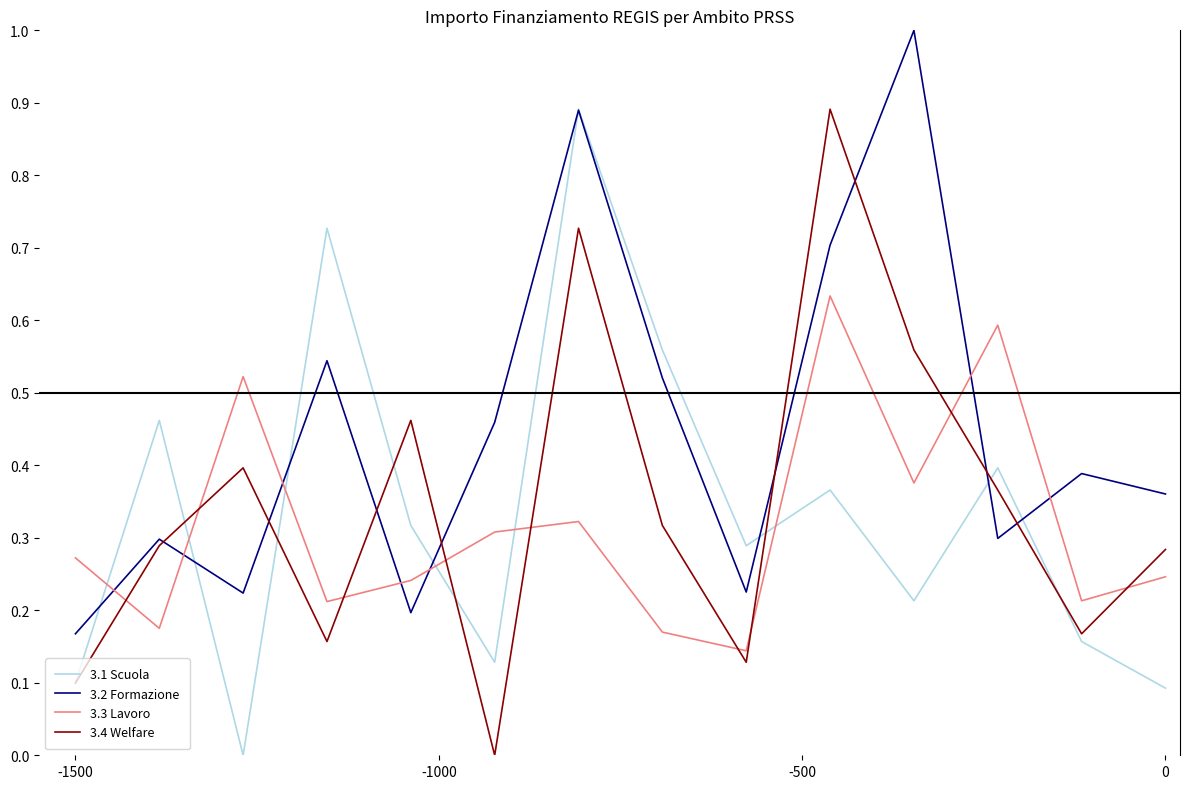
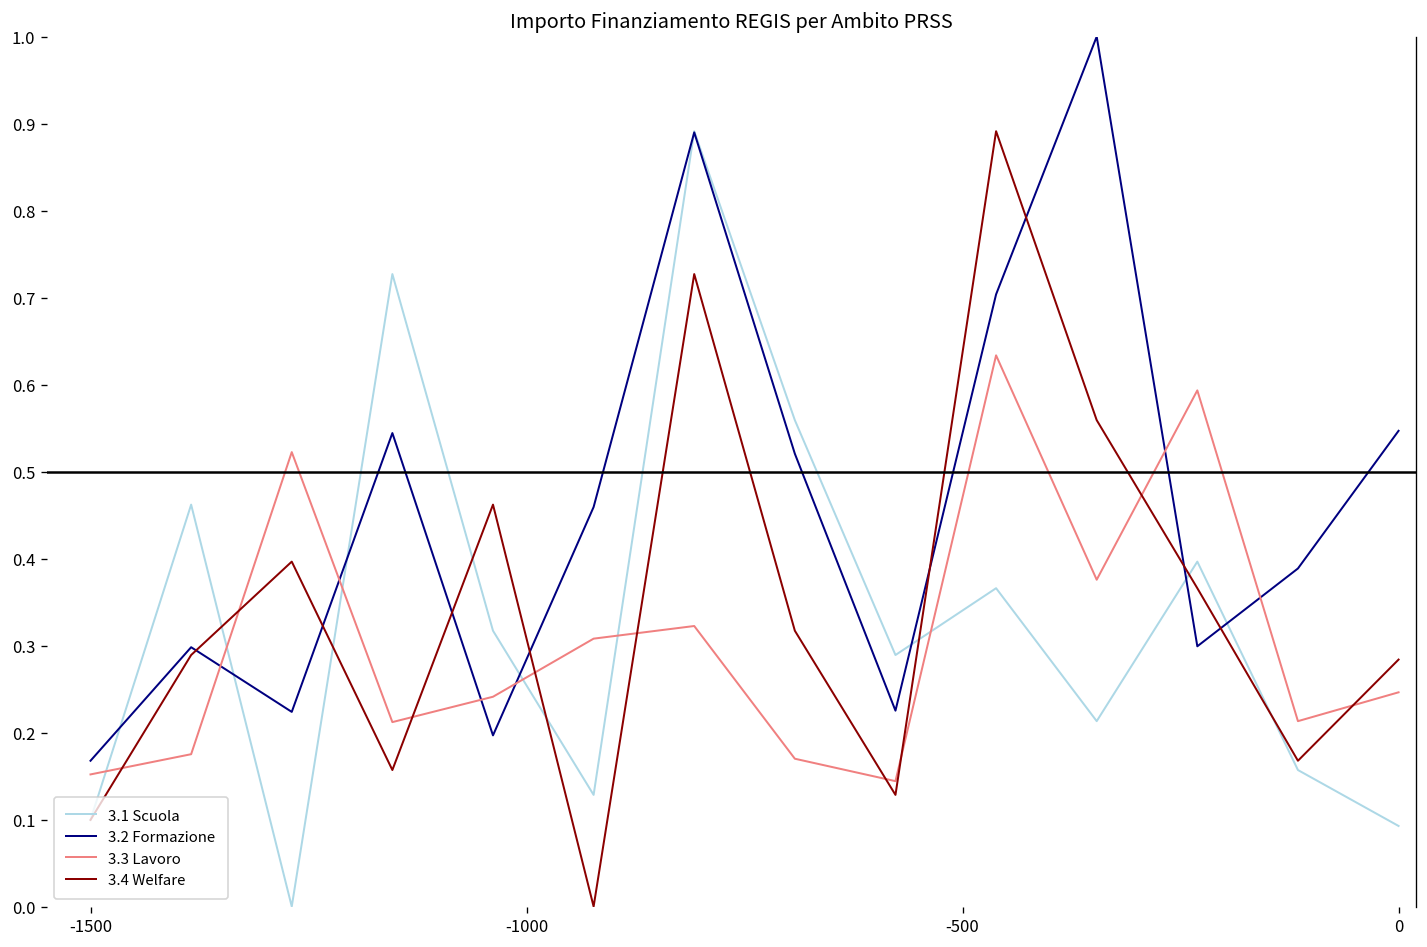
  {
    "3.1 Scuola": {
      "0": 0.09
    },
    "3.2 Formazione": {
      "-1500": 0.17,
-     "0": 0.36
+     "0": 0.55
    },
    "3.3 Lavoro": {
-     "-1500": 0.27,
+     "-1500": 0.15,
      "0": 0.25
    },
    "3.4 Welfare": {
      "0": 0.28
    }
  }
